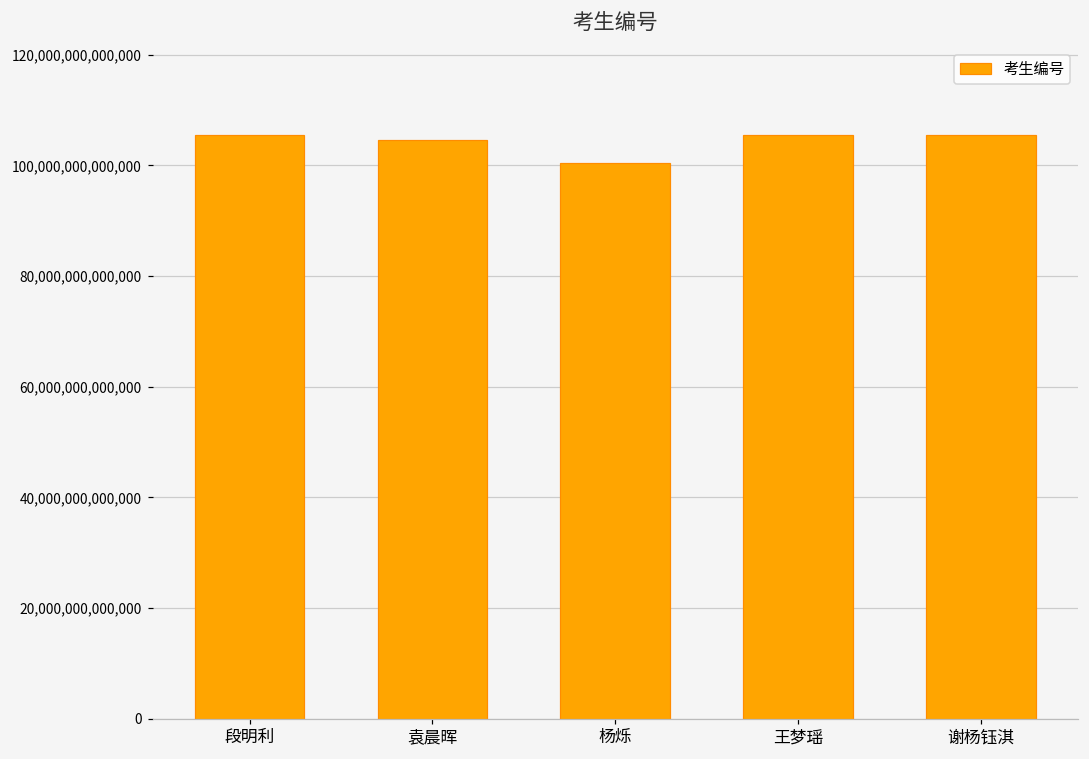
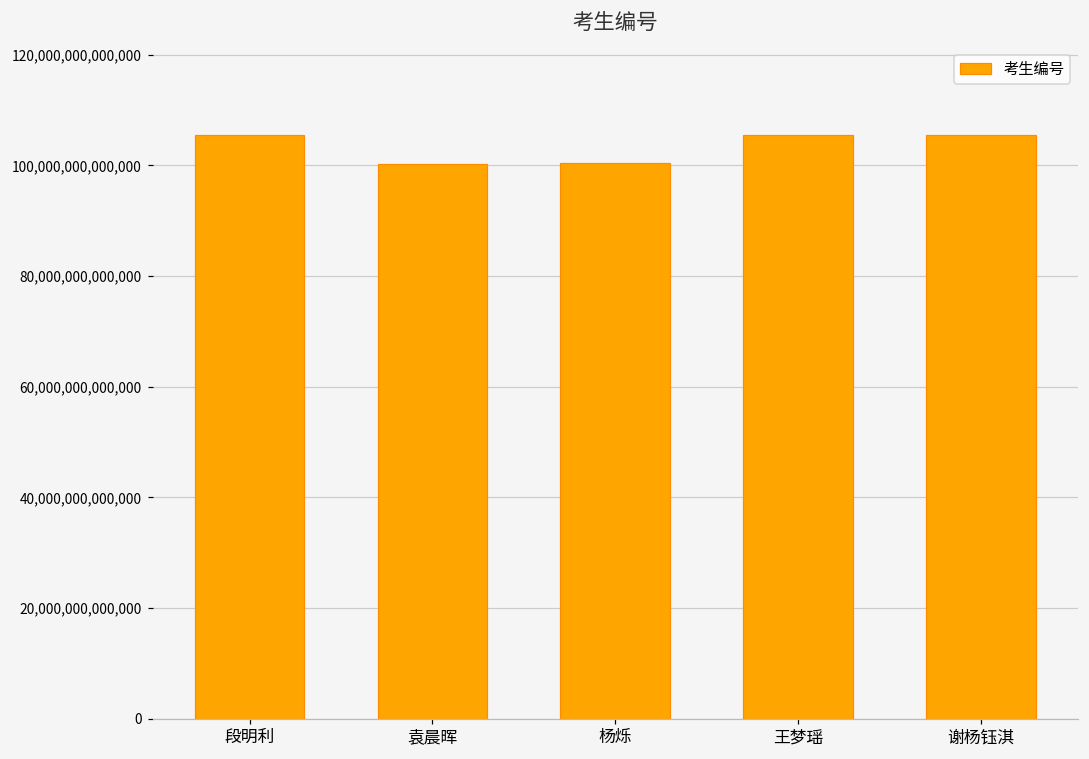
  {
    "段明利": "106,000,000,000,000",
-   "袁晨晖": "105,000,000,000,000",
+   "袁晨晖": "100,000,000,000,000",
    "杨烁": "100,000,000,000,000",
    "王梦瑶": "106,000,000,000,000",
    "谢杨钰淇": "106,000,000,000,000"
  }
